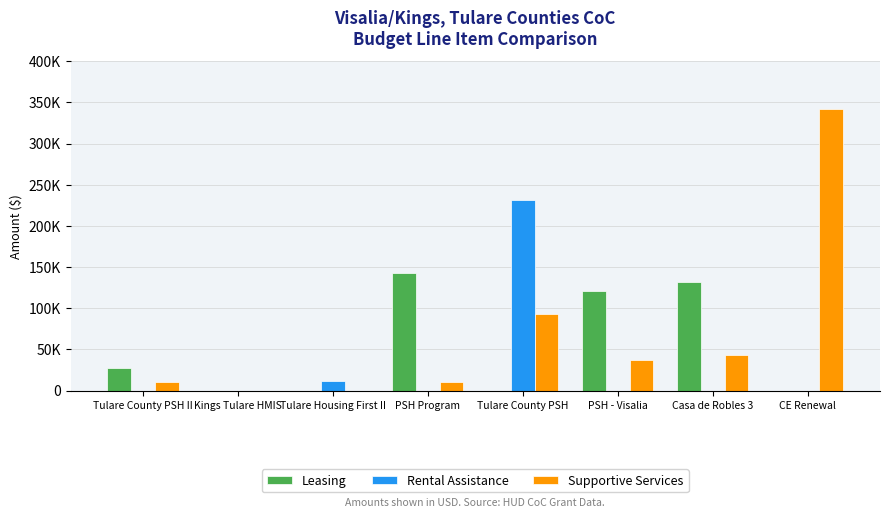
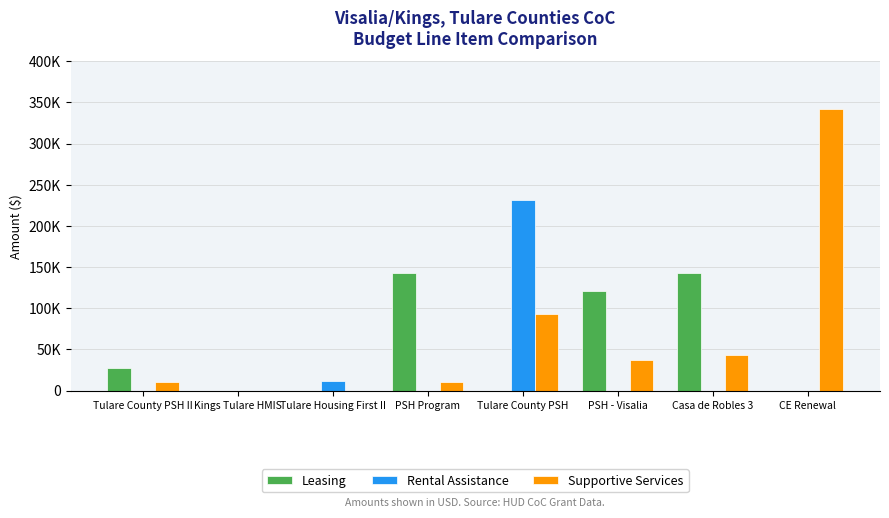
  {
    "Leasing": {
      "Tulare County PSH II": 30000,
      "Kings Tulare HMIS": 0,
      "Tulare Housing First II": 0,
      "PSH Program": 140000,
      "Tulare County PSH": 0,
      "PSH - Visalia": 120000,
-     "Casa de Robles 3": 130000,
+     "Casa de Robles 3": 140000,
      "CE Renewal": 0
    },
    "Rental Assistance": {
      "Tulare County PSH II": 0,
      "Kings Tulare HMIS": 0,
      "Tulare Housing First II": 10000,
      "PSH Program": 0,
      "Tulare County PSH": 230000,
      "PSH - Visalia": 0,
      "Casa de Robles 3": 0,
      "CE Renewal": 0
    },
    "Supportive Services": {
      "Tulare County PSH II": 10000,
      "Kings Tulare HMIS": 0,
      "Tulare Housing First II": 0,
      "PSH Program": 10000,
      "Tulare County PSH": 90000,
      "PSH - Visalia": 40000,
      "Casa de Robles 3": 40000,
      "CE Renewal": 340000
    }
  }
